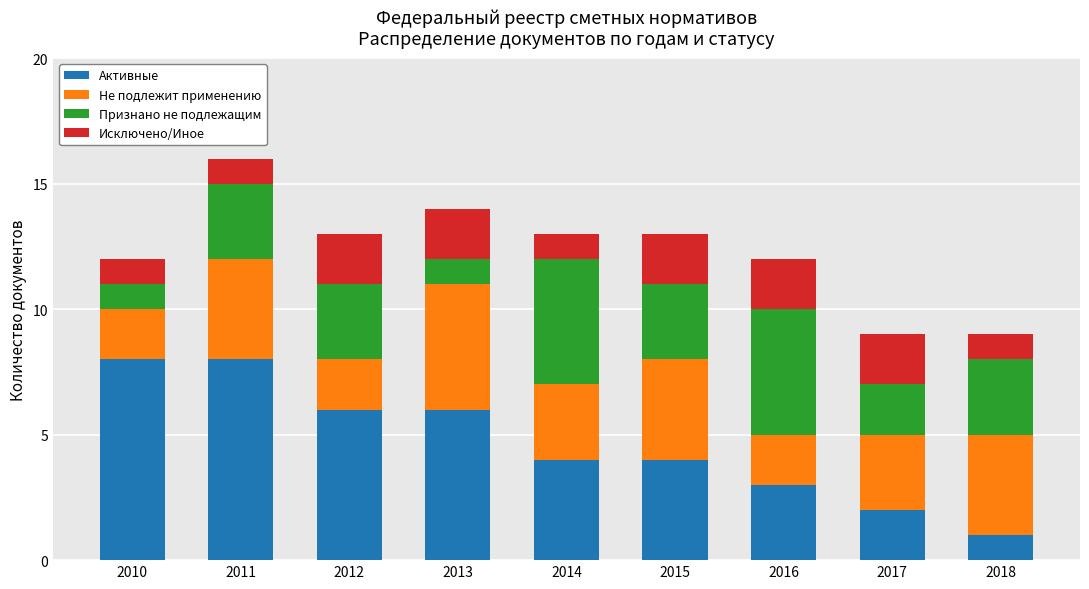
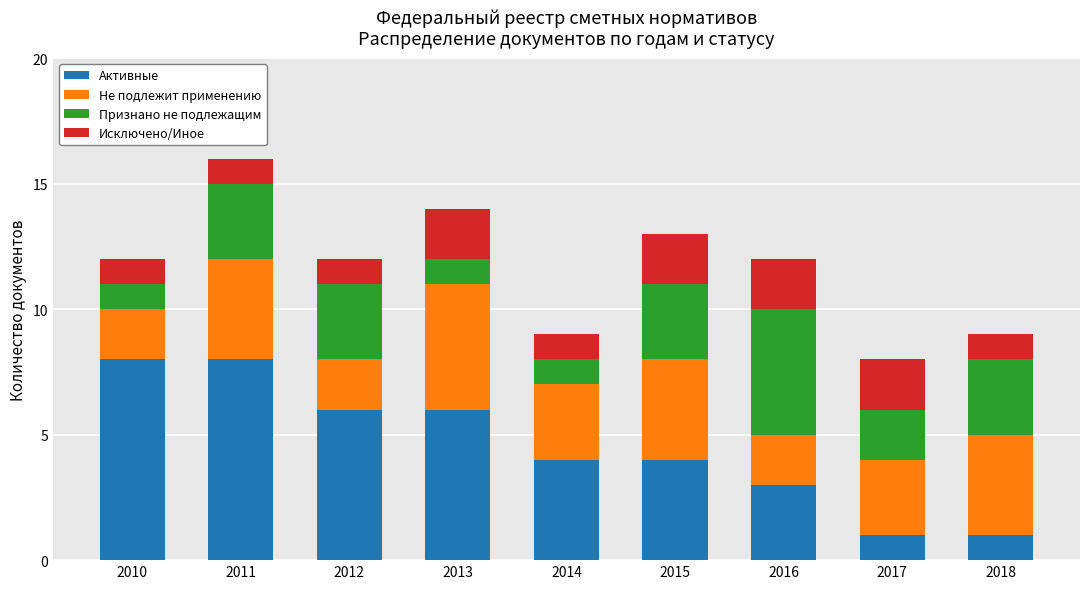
  {
    "Активные": {
      "2010": 8,
      "2011": 8,
      "2012": 6,
      "2013": 6,
      "2014": 4,
      "2015": 4,
      "2016": 3,
-     "2017": 2,
+     "2017": 1,
      "2018": 1
    },
    "Не подлежит применению": {
      "2010": 2,
      "2011": 4,
      "2012": 2,
      "2013": 5,
      "2014": 3,
      "2015": 4,
      "2016": 2,
      "2017": 3,
      "2018": 4
    },
    "Признано не подлежащим": {
      "2010": 1,
      "2011": 3,
      "2012": 3,
      "2013": 1,
-     "2014": 5,
+     "2014": 1,
      "2015": 3,
      "2016": 5,
      "2017": 2,
      "2018": 3
    },
    "Исключено/Иное": {
      "2010": 1,
      "2011": 1,
-     "2012": 2,
+     "2012": 1,
      "2013": 2,
      "2014": 1,
      "2015": 2,
      "2016": 2,
      "2017": 2,
      "2018": 1
    }
  }
